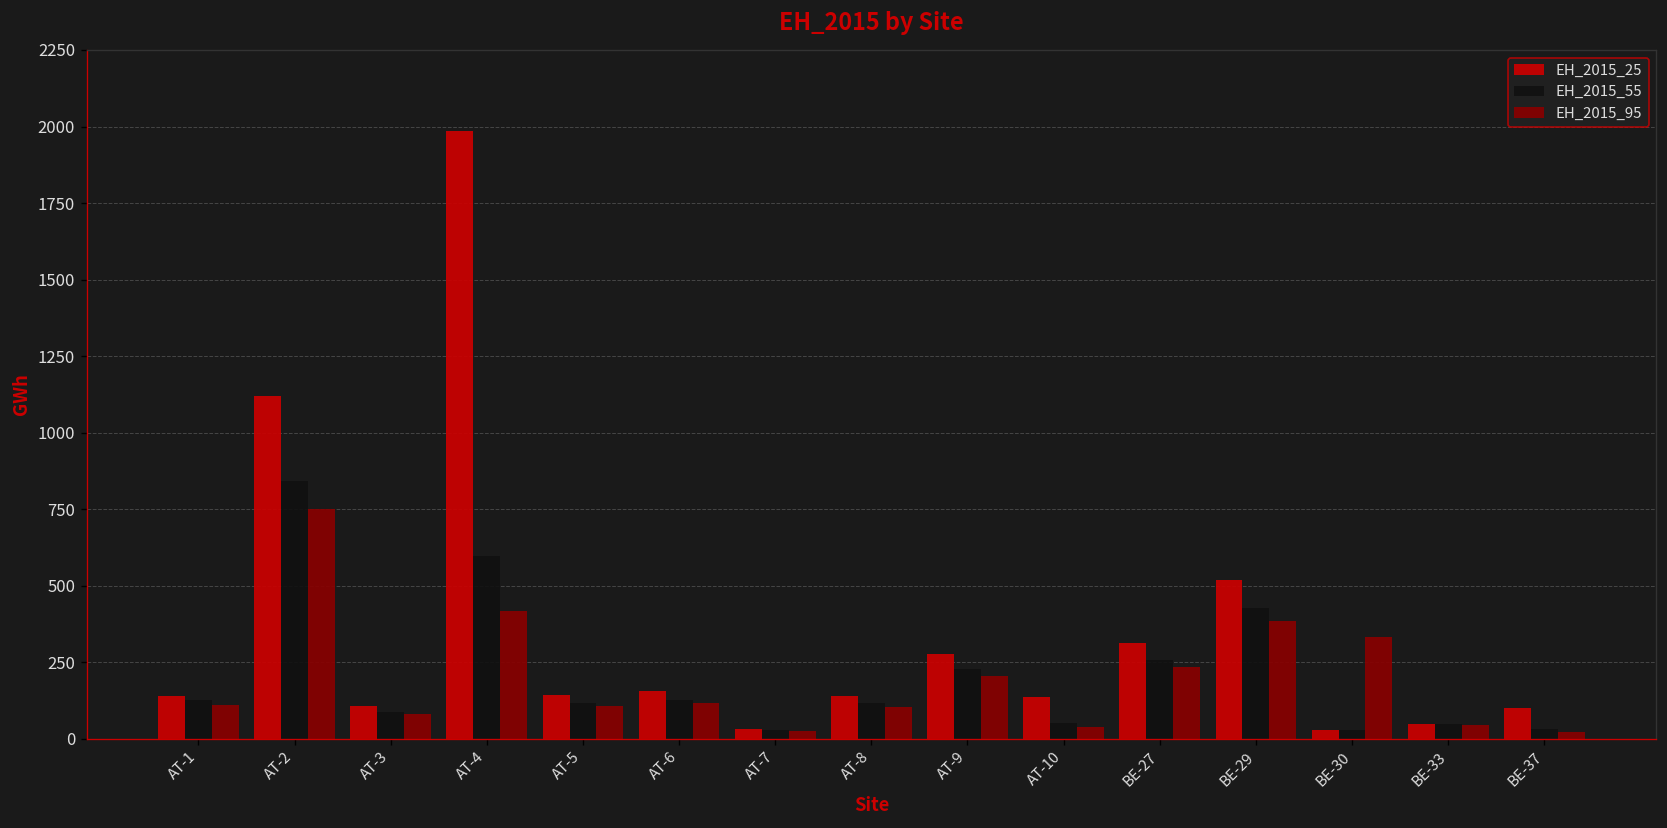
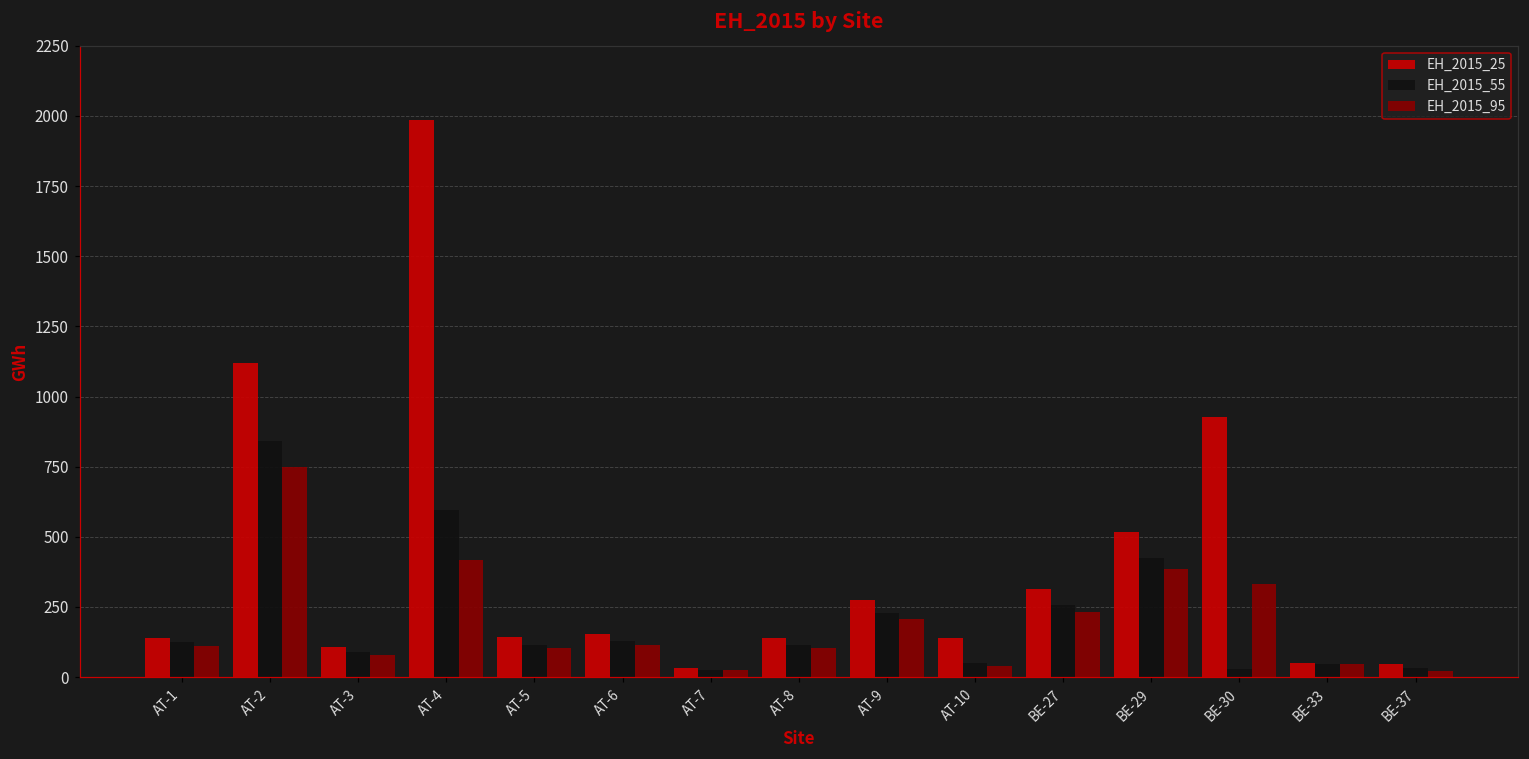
  {
    "EH_2015_25": {
      "AT-1": 140,
      "AT-2": 1120,
      "AT-3": 110,
      "AT-4": 1980,
      "AT-5": 140,
      "AT-6": 160,
      "AT-7": 30,
      "AT-8": 140,
      "AT-9": 280,
      "AT-10": 140,
      "BE-27": 310,
      "BE-29": 520,
-     "BE-30": 30,
+     "BE-30": 930,
      "BE-33": 50,
-     "BE-37": 100
+     "BE-37": 50
    },
    "EH_2015_55": {
      "AT-1": 130,
      "AT-2": 840,
      "AT-3": 90,
      "AT-4": 600,
      "AT-5": 120,
      "AT-6": 130,
      "AT-7": 30,
      "AT-8": 120,
      "AT-9": 230,
      "AT-10": 50,
      "BE-27": 260,
      "BE-29": 430,
      "BE-30": 30,
      "BE-33": 50,
      "BE-37": 30
    },
    "EH_2015_95": {
      "AT-1": 110,
      "AT-2": 750,
      "AT-3": 80,
      "AT-4": 420,
      "AT-5": 100,
      "AT-6": 120,
      "AT-7": 20,
      "AT-8": 100,
      "AT-9": 210,
      "AT-10": 40,
      "BE-27": 230,
      "BE-29": 380,
      "BE-30": 330,
      "BE-33": 50,
      "BE-37": 20
    }
  }
